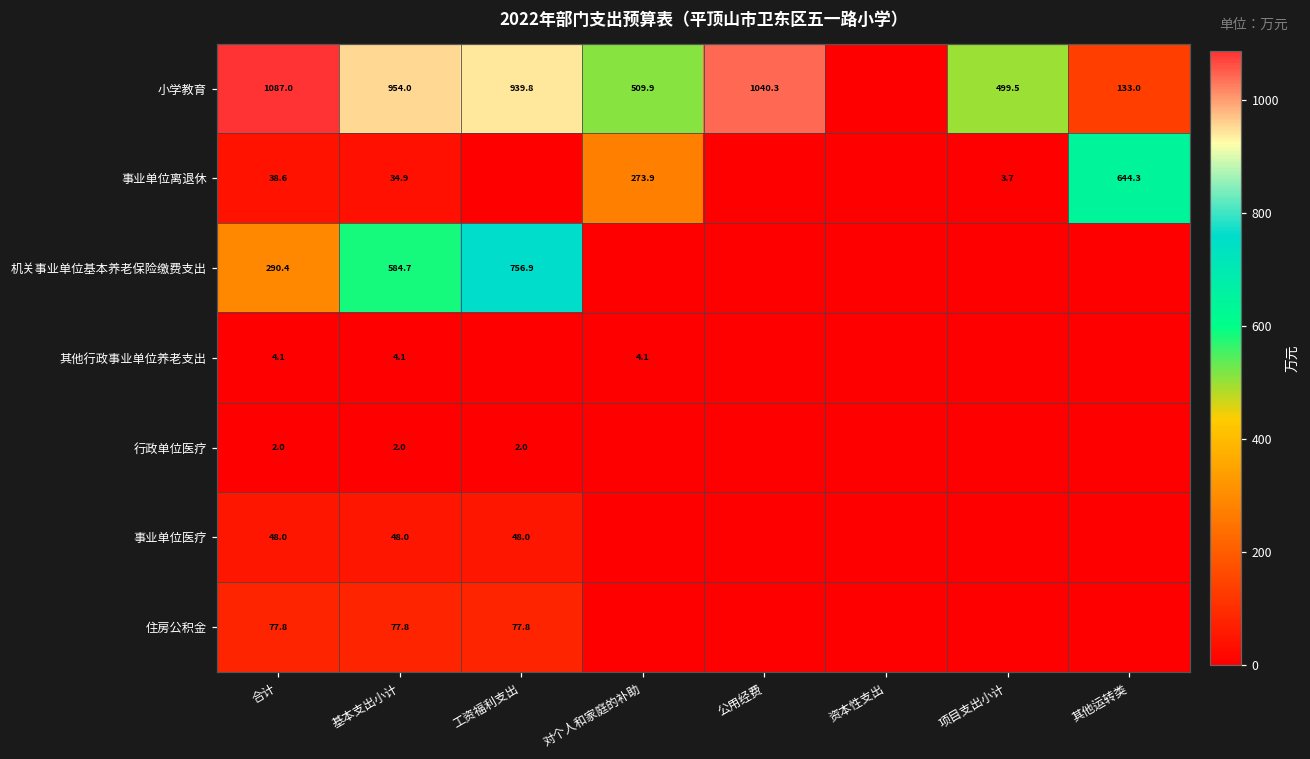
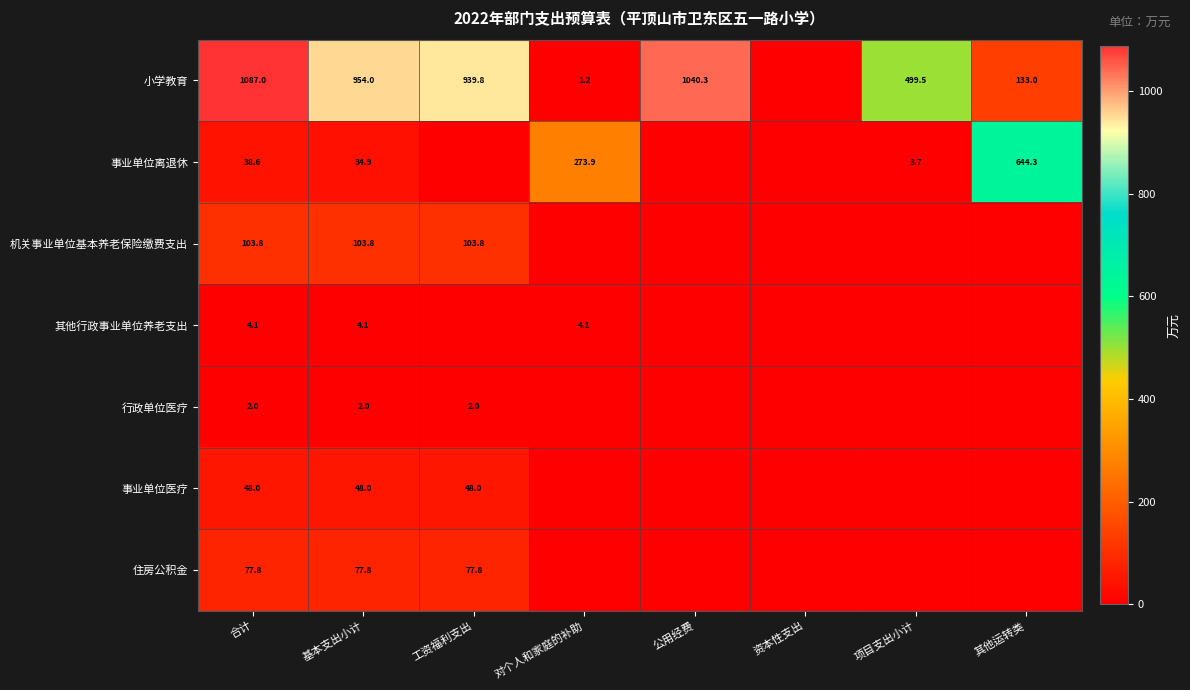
  {
    "小学教育": {
      "合计": 1087.0,
      "基本支出小计": 954.0,
      "工资福利支出": 939.8,
-     "对个人和家庭的补助": 509.9,
+     "对个人和家庭的补助": 1.2,
      "公用经费": 1040.3,
      "项目支出小计": 499.5,
      "其他运转类": 133.0
    },
    "事业单位离退休": {
      "合计": 38.6,
      "基本支出小计": 34.9,
      "对个人和家庭的补助": 273.9,
      "项目支出小计": 3.7,
      "其他运转类": 644.3
    },
    "机关事业单位基本养老保险缴费支出": {
-     "合计": 290.4,
-     "基本支出小计": 584.7,
-     "工资福利支出": 756.9
+     "合计": 103.8,
+     "基本支出小计": 103.8,
+     "工资福利支出": 103.8
    },
    "其他行政事业单位养老支出": {
      "合计": 4.1,
      "基本支出小计": 4.1,
      "对个人和家庭的补助": 4.1
    },
    "行政单位医疗": {
      "合计": 2.0,
      "基本支出小计": 2.0,
      "工资福利支出": 2.0
    },
    "事业单位医疗": {
      "合计": 48.0,
      "基本支出小计": 48.0,
      "工资福利支出": 48.0
    },
    "住房公积金": {
      "合计": 77.8,
      "基本支出小计": 77.8,
      "工资福利支出": 77.8
    }
  }
